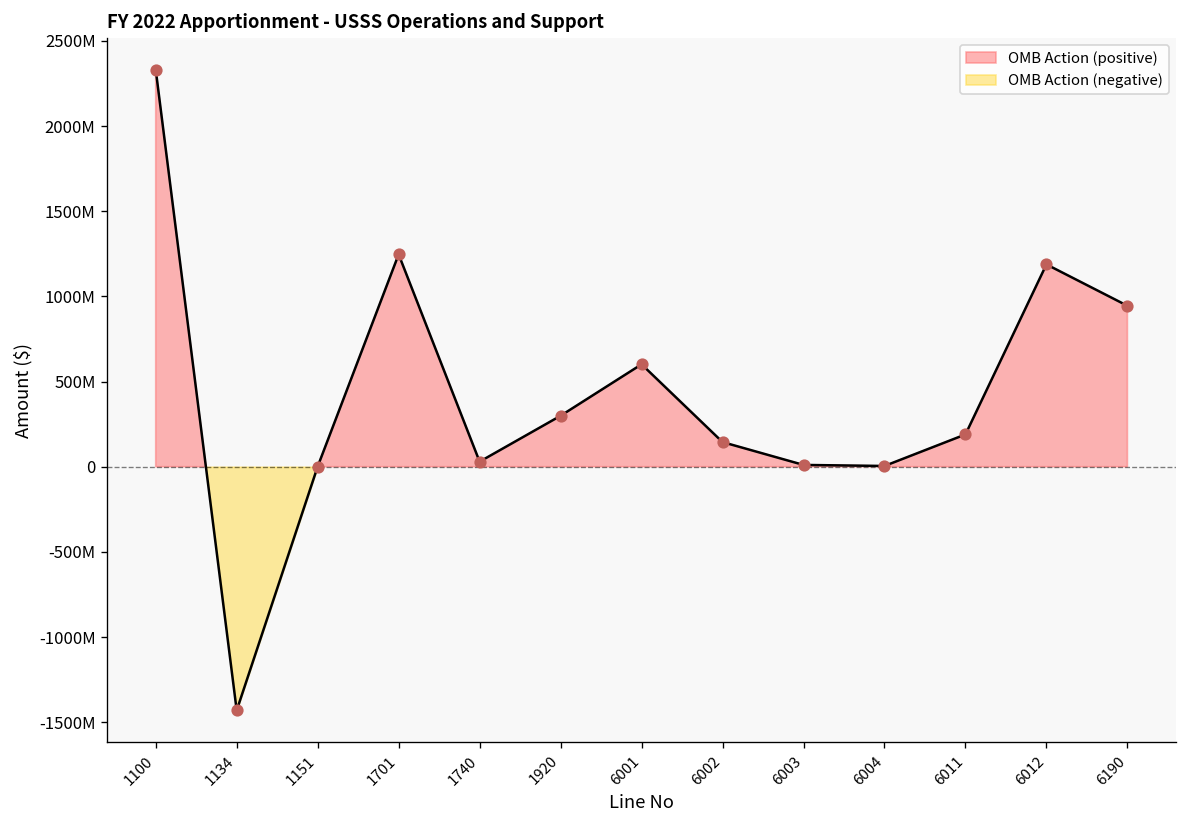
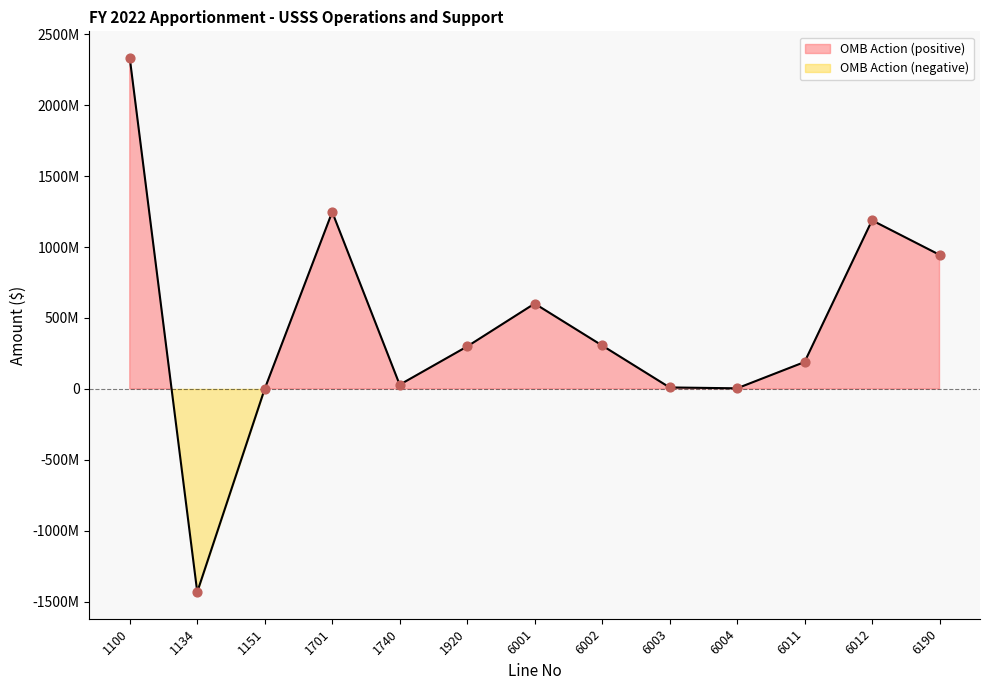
  {
    "1100": 2330000000,
    "1134": -1430000000,
    "1151": 0,
    "1701": 1250000000,
    "1740": 30000000,
    "1920": 300000000,
    "6001": 600000000,
-   "6002": 140000000,
+   "6002": 310000000,
    "6003": 10000000,
    "6004": 0,
    "6011": 190000000,
    "6012": 1190000000,
    "6190": 940000000
  }
